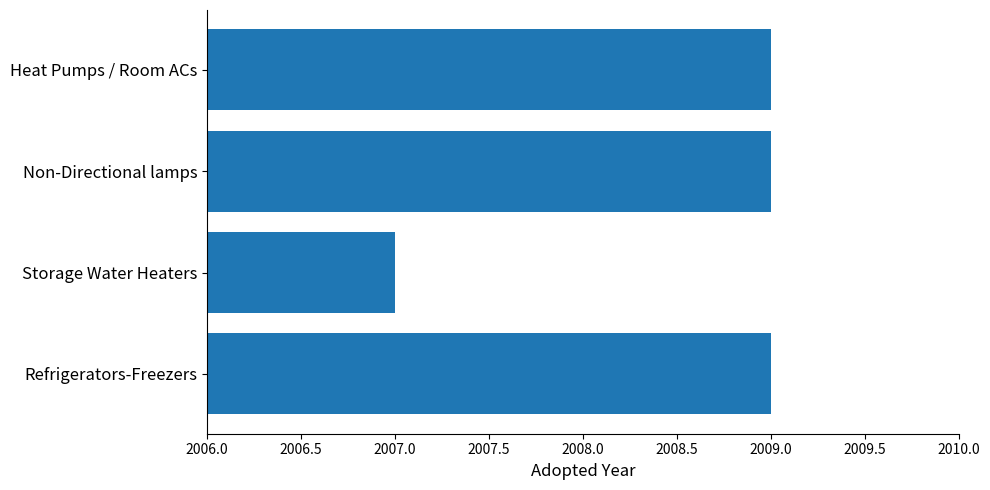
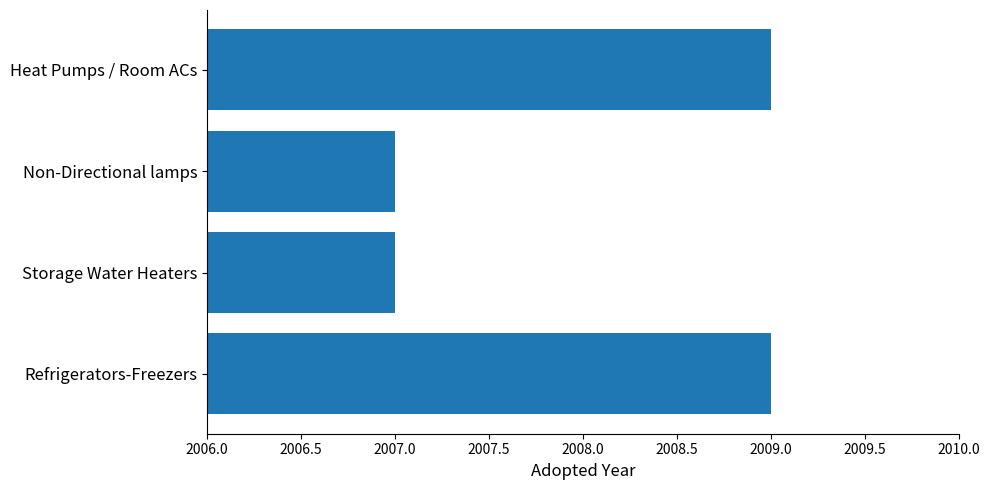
  {
    "Heat Pumps / Room ACs": 2009,
-   "Non-Directional lamps": 2009,
+   "Non-Directional lamps": 2007,
    "Storage Water Heaters": 2007,
    "Refrigerators-Freezers": 2009
  }
